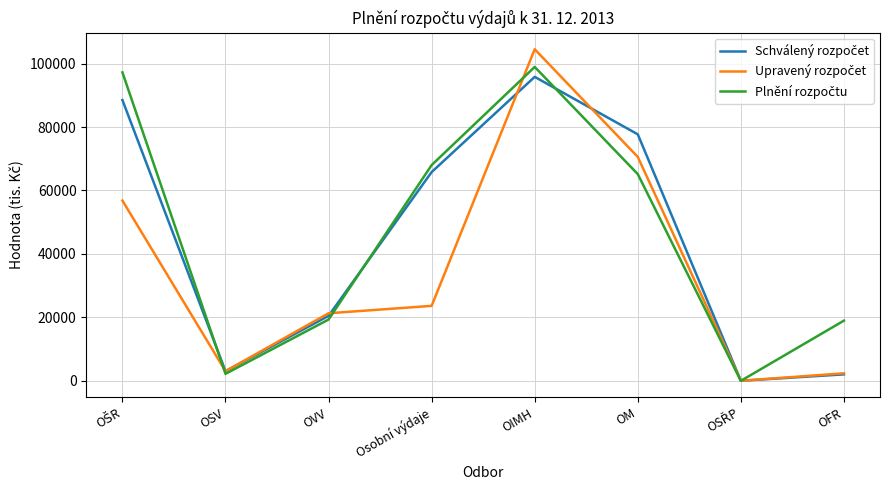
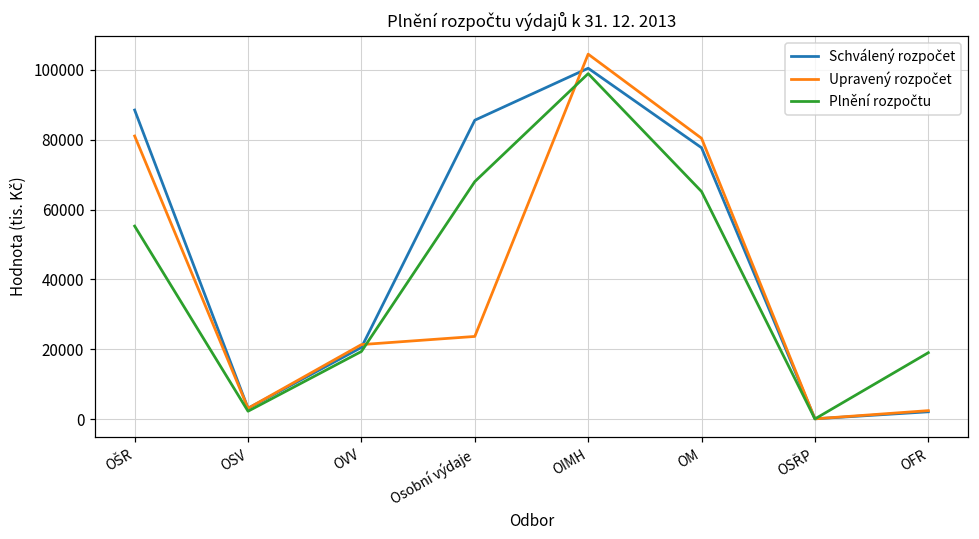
  {
    "Schválený rozpočet": {
      "OŠR": 88000,
      "OVV": 21000,
-     "Osobní výdaje": 66000,
-     "OIMH": 96000,
+     "Osobní výdaje": 86000,
+     "OIMH": 100000,
      "OM": 78000
    },
    "Upravený rozpočet": {
-     "OŠR": 57000,
+     "OŠR": 81000,
      "OVV": 21000,
      "Osobní výdaje": 24000,
      "OIMH": 105000,
-     "OM": 71000
+     "OM": 80000
    },
    "Plnění rozpočtu": {
-     "OŠR": 97000,
+     "OŠR": 55000,
      "OSV": 2000,
      "OVV": 19000,
      "Osobní výdaje": 68000,
      "OIMH": 99000,
      "OM": 65000,
      "OFR": 19000
    }
  }
